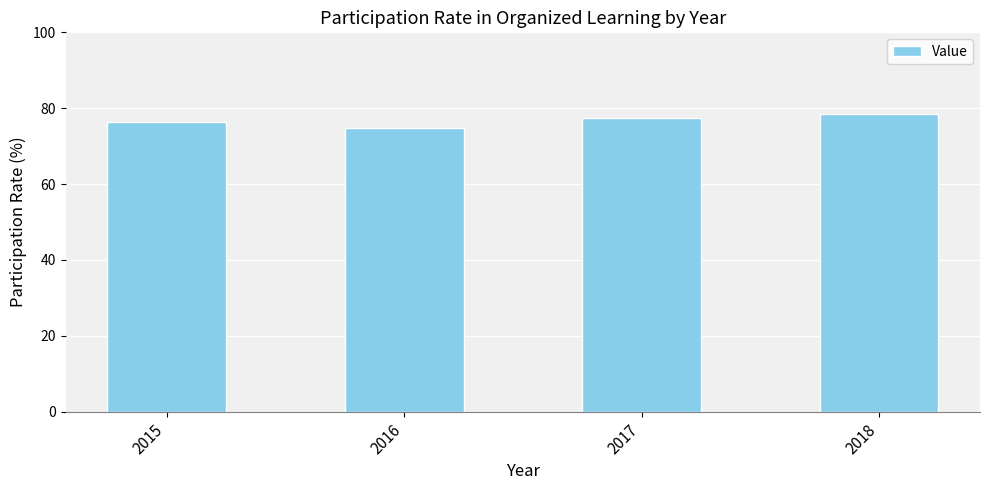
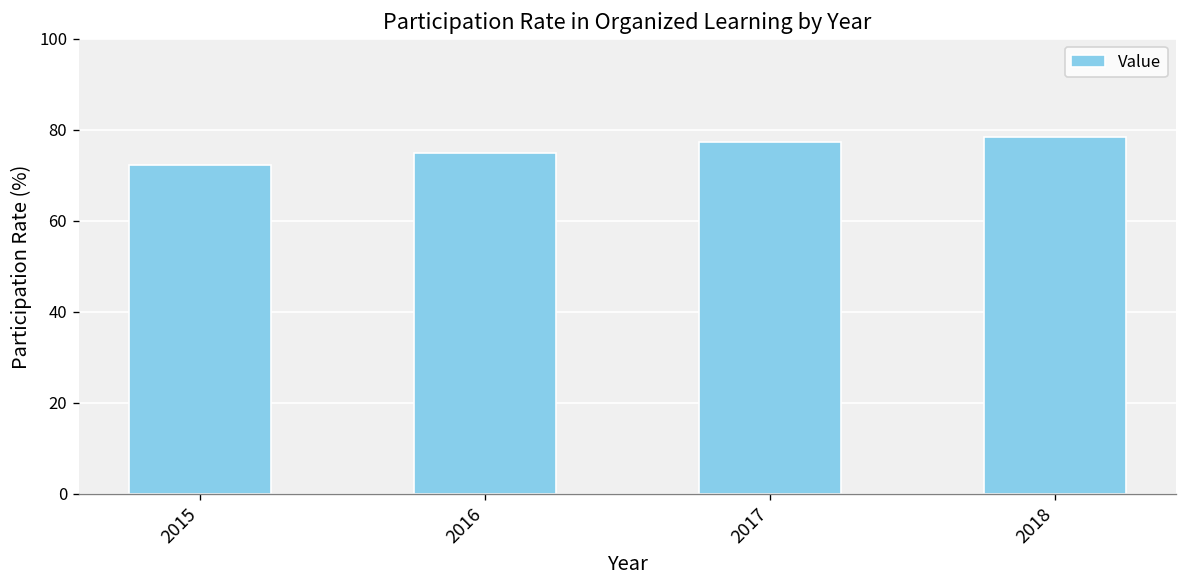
  {
-   "2015": 76,
+   "2015": 72,
    "2016": 75,
    "2017": 77,
    "2018": 78
  }
